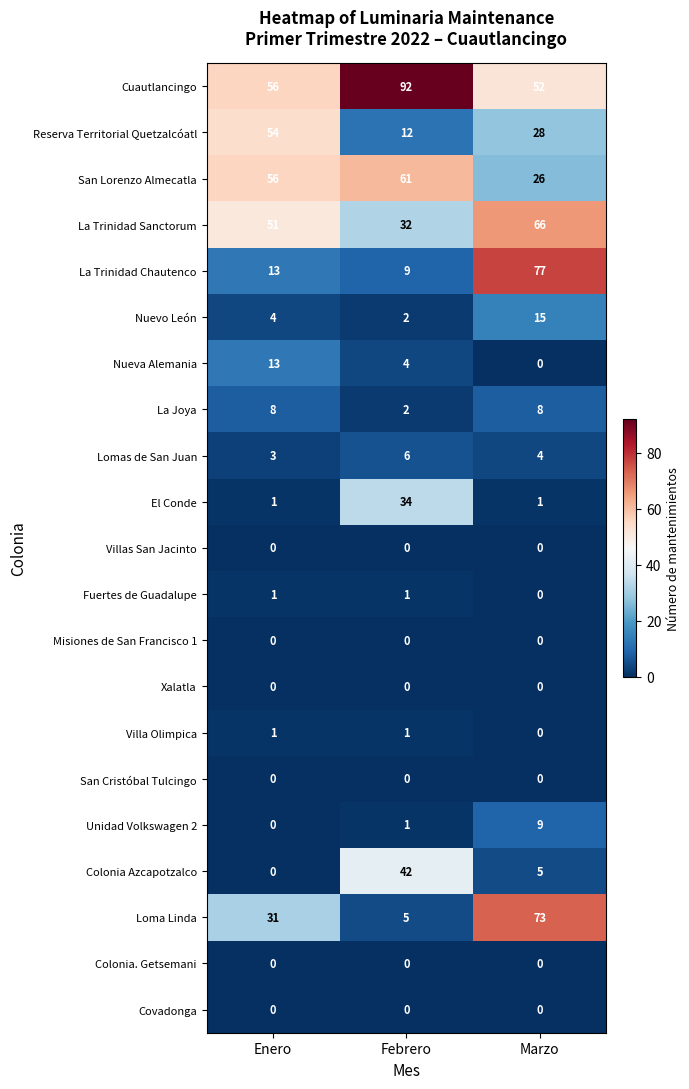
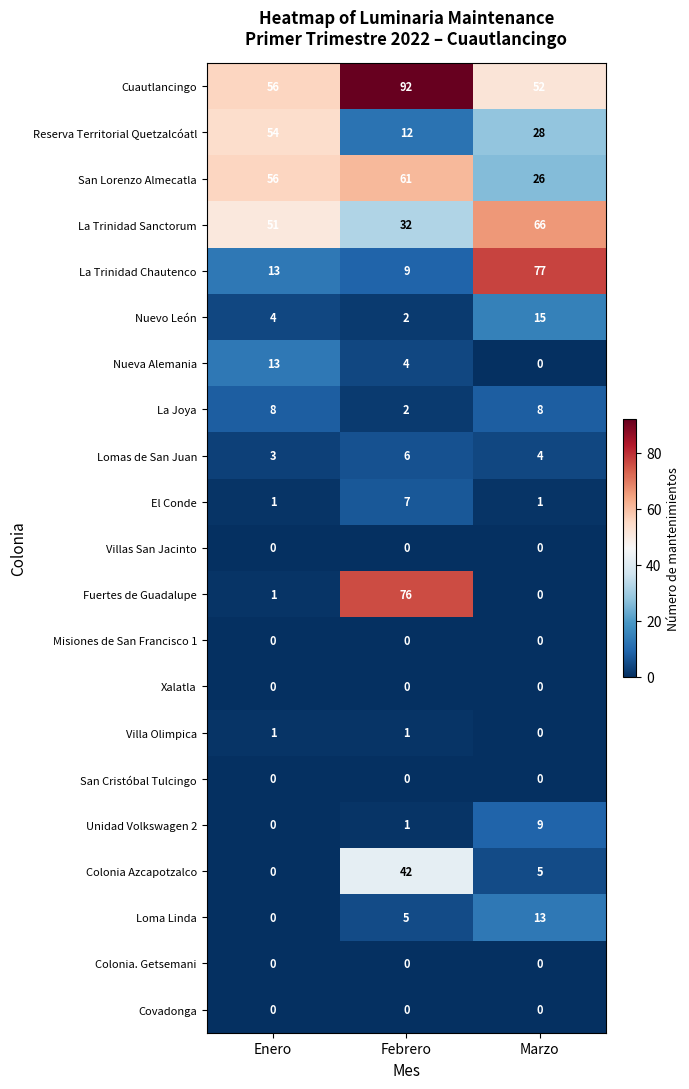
  {
    "Cuautlancingo": {
      "Enero": 56,
      "Febrero": 92
    },
    "Reserva Territorial Quetzalcóatl": {
      "Enero": 54,
      "Febrero": 12,
      "Marzo": 28
    },
    "San Lorenzo Almecatla": {
      "Enero": 56,
      "Febrero": 61,
      "Marzo": 26
    },
    "La Trinidad Sanctorum": {
      "Febrero": 32,
      "Marzo": 66
    },
    "La Trinidad Chautenco": {
      "Enero": 13,
      "Febrero": 9,
      "Marzo": 77
    },
    "Nuevo León": {
      "Enero": 4,
      "Febrero": 2,
      "Marzo": 15
    },
    "Nueva Alemania": {
      "Enero": 13,
      "Febrero": 4,
      "Marzo": 0
    },
    "La Joya": {
      "Enero": 8,
      "Febrero": 2,
      "Marzo": 8
    },
    "Lomas de San Juan": {
      "Enero": 3,
      "Febrero": 6,
      "Marzo": 4
    },
    "El Conde": {
      "Enero": 1,
-     "Febrero": 34,
+     "Febrero": 7,
      "Marzo": 1
    },
    "Villas San Jacinto": {
      "Enero": 0,
      "Febrero": 0,
      "Marzo": 0
    },
    "Fuertes de Guadalupe": {
      "Enero": 1,
-     "Febrero": 1,
+     "Febrero": 76,
      "Marzo": 0
    },
    "Misiones de San Francisco 1": {
      "Enero": 0,
      "Febrero": 0,
      "Marzo": 0
    },
    "Xalatla": {
      "Enero": 0,
      "Febrero": 0,
      "Marzo": 0
    },
    "Villa Olimpica": {
      "Enero": 1,
      "Febrero": 1,
      "Marzo": 0
    },
    "San Cristóbal Tulcingo": {
      "Enero": 0,
      "Febrero": 0,
      "Marzo": 0
    },
    "Unidad Volkswagen 2": {
      "Enero": 0,
      "Febrero": 1,
      "Marzo": 9
    },
    "Colonia Azcapotzalco": {
      "Enero": 0,
      "Febrero": 42,
      "Marzo": 5
    },
    "Loma Linda": {
-     "Enero": 31,
+     "Enero": 0,
      "Febrero": 5,
-     "Marzo": 73
+     "Marzo": 13
    },
    "Colonia. Getsemani": {
      "Enero": 0,
      "Febrero": 0,
      "Marzo": 0
    },
    "Covadonga": {
      "Enero": 0,
      "Febrero": 0,
      "Marzo": 0
    }
  }
